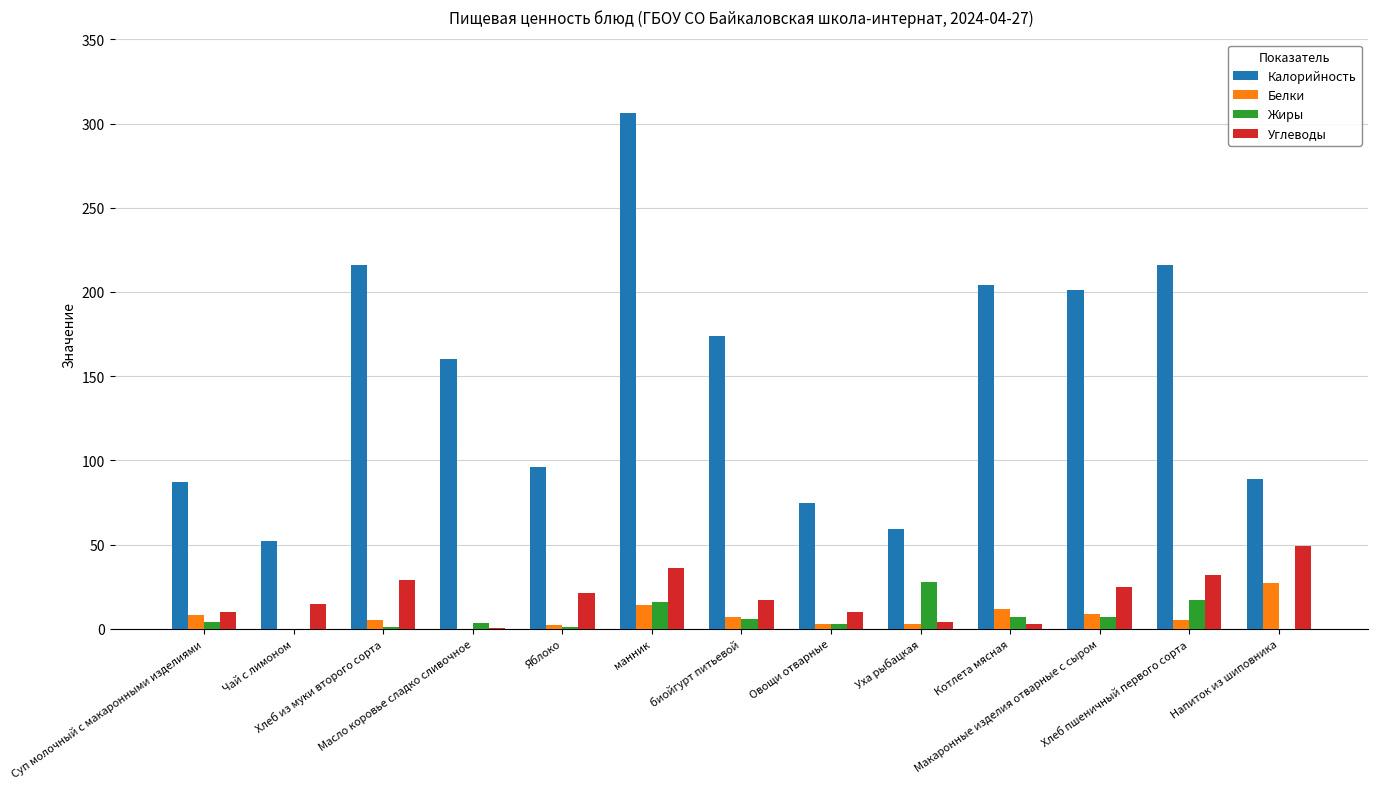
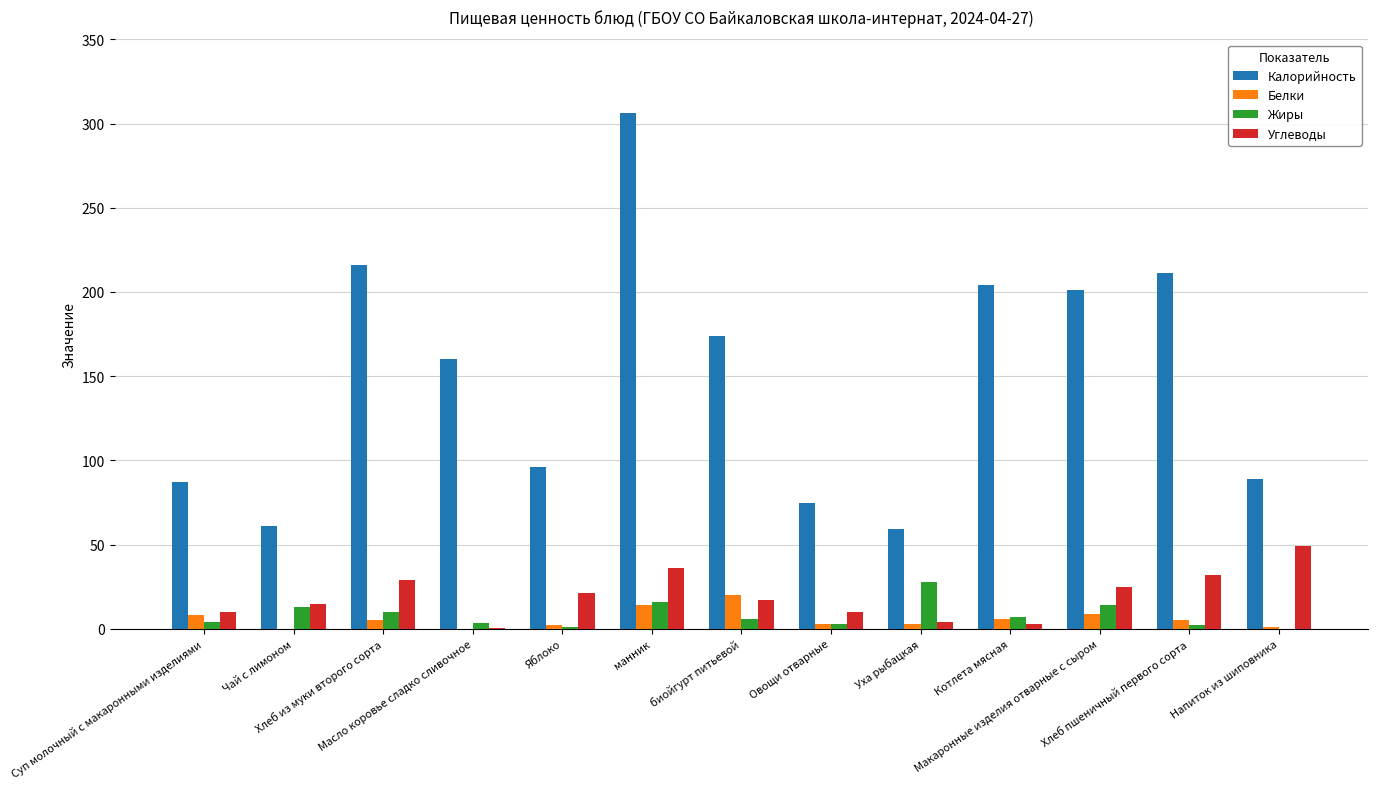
  {
    "Калорийность": {
      "Суп молочный с макаронными изделиями": 87,
-     "Чай с лимоном": 52,
+     "Чай с лимоном": 61,
      "Хлеб из муки второго сорта": 216,
      "Масло коровье сладко сливочное": 160,
      "Яблоко": 96,
      "манник": 306,
      "биойгурт питьевой": 174,
      "Овощи отварные": 75,
      "Уха рыбацкая": 59,
      "Котлета мясная": 204,
      "Макаронные изделия отварные с сыром": 201,
-     "Хлеб пшеничный первого сорта": 216,
+     "Хлеб пшеничный первого сорта": 211,
      "Напиток из шиповника": 89
    },
    "Белки": {
      "Суп молочный с макаронными изделиями": 8,
      "Чай с лимоном": 0,
      "Хлеб из муки второго сорта": 5,
      "Яблоко": 2,
      "манник": 14,
-     "биойгурт питьевой": 7,
+     "биойгурт питьевой": 20,
      "Овощи отварные": 3,
      "Уха рыбацкая": 3,
-     "Котлета мясная": 12,
+     "Котлета мясная": 6,
      "Макаронные изделия отварные с сыром": 9,
      "Хлеб пшеничный первого сорта": 5,
-     "Напиток из шиповника": 27
+     "Напиток из шиповника": 1
    },
    "Жиры": {
      "Суп молочный с макаронными изделиями": 4,
-     "Чай с лимоном": 0,
-     "Хлеб из муки второго сорта": 1,
+     "Чай с лимоном": 13,
+     "Хлеб из муки второго сорта": 10,
      "Масло коровье сладко сливочное": 3,
      "манник": 16,
      "биойгурт питьевой": 6,
      "Овощи отварные": 3,
      "Уха рыбацкая": 28,
      "Котлета мясная": 7,
-     "Макаронные изделия отварные с сыром": 7,
-     "Хлеб пшеничный первого сорта": 17,
+     "Макаронные изделия отварные с сыром": 14,
+     "Хлеб пшеничный первого сорта": 2,
      "Напиток из шиповника": 0
    },
    "Углеводы": {
      "Суп молочный с макаронными изделиями": 10,
      "Чай с лимоном": 15,
      "Хлеб из муки второго сорта": 29,
      "Яблоко": 21,
      "манник": 36,
      "биойгурт питьевой": 17,
      "Овощи отварные": 10,
      "Уха рыбацкая": 4,
      "Котлета мясная": 3,
      "Макаронные изделия отварные с сыром": 25,
      "Хлеб пшеничный первого сорта": 32,
      "Напиток из шиповника": 49
    }
  }
